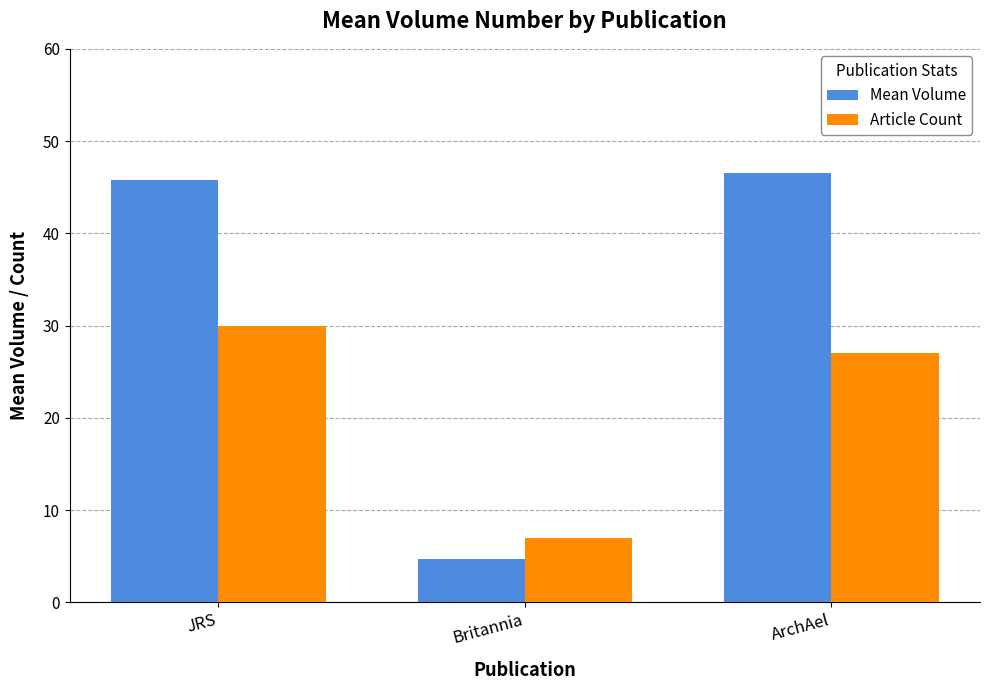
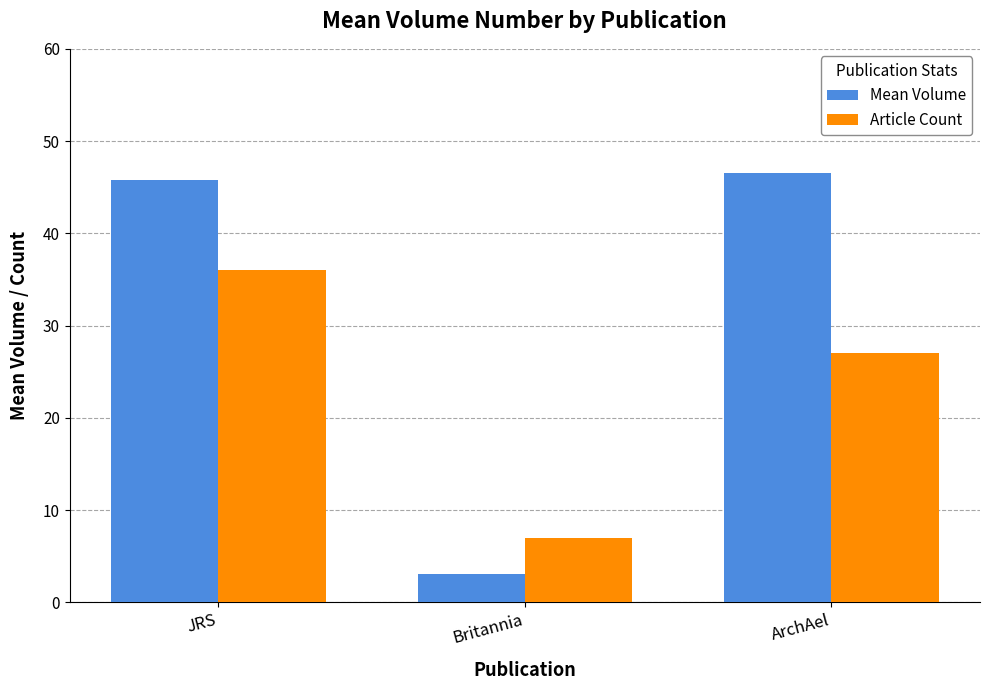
  {
    "Mean Volume": {
      "JRS": 46,
-     "Britannia": 5,
+     "Britannia": 3,
      "ArchAel": 47
    },
    "Article Count": {
-     "JRS": 30,
+     "JRS": 36,
      "Britannia": 7,
      "ArchAel": 27
    }
  }
